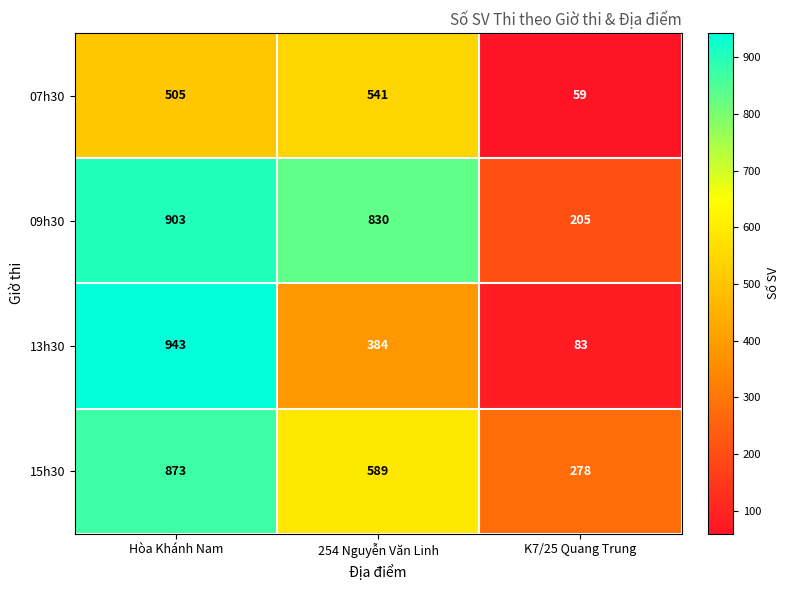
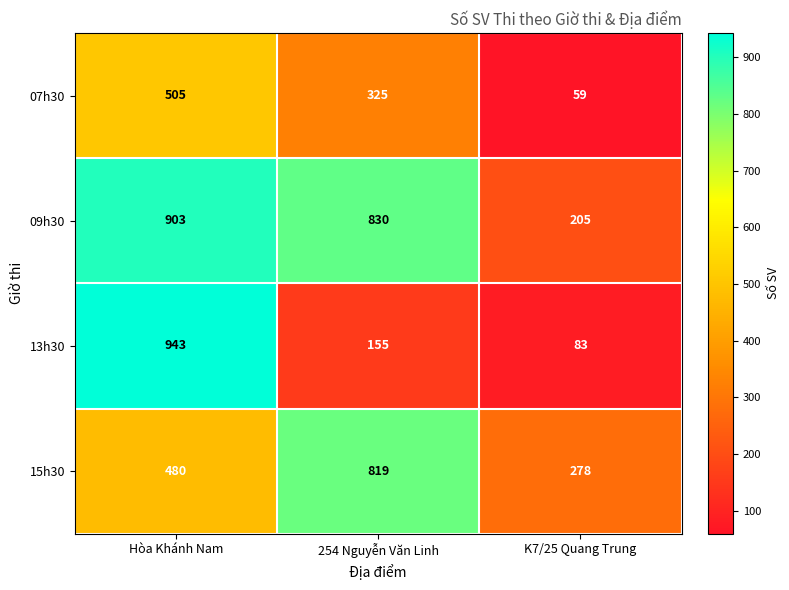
  {
    "07h30": {
      "Hòa Khánh Nam": 505,
-     "254 Nguyễn Văn Linh": 541,
+     "254 Nguyễn Văn Linh": 325,
      "K7/25 Quang Trung": 59
    },
    "09h30": {
      "Hòa Khánh Nam": 903,
      "254 Nguyễn Văn Linh": 830,
      "K7/25 Quang Trung": 205
    },
    "13h30": {
      "Hòa Khánh Nam": 943,
-     "254 Nguyễn Văn Linh": 384,
+     "254 Nguyễn Văn Linh": 155,
      "K7/25 Quang Trung": 83
    },
    "15h30": {
-     "Hòa Khánh Nam": 873,
-     "254 Nguyễn Văn Linh": 589,
+     "Hòa Khánh Nam": 480,
+     "254 Nguyễn Văn Linh": 819,
      "K7/25 Quang Trung": 278
    }
  }
